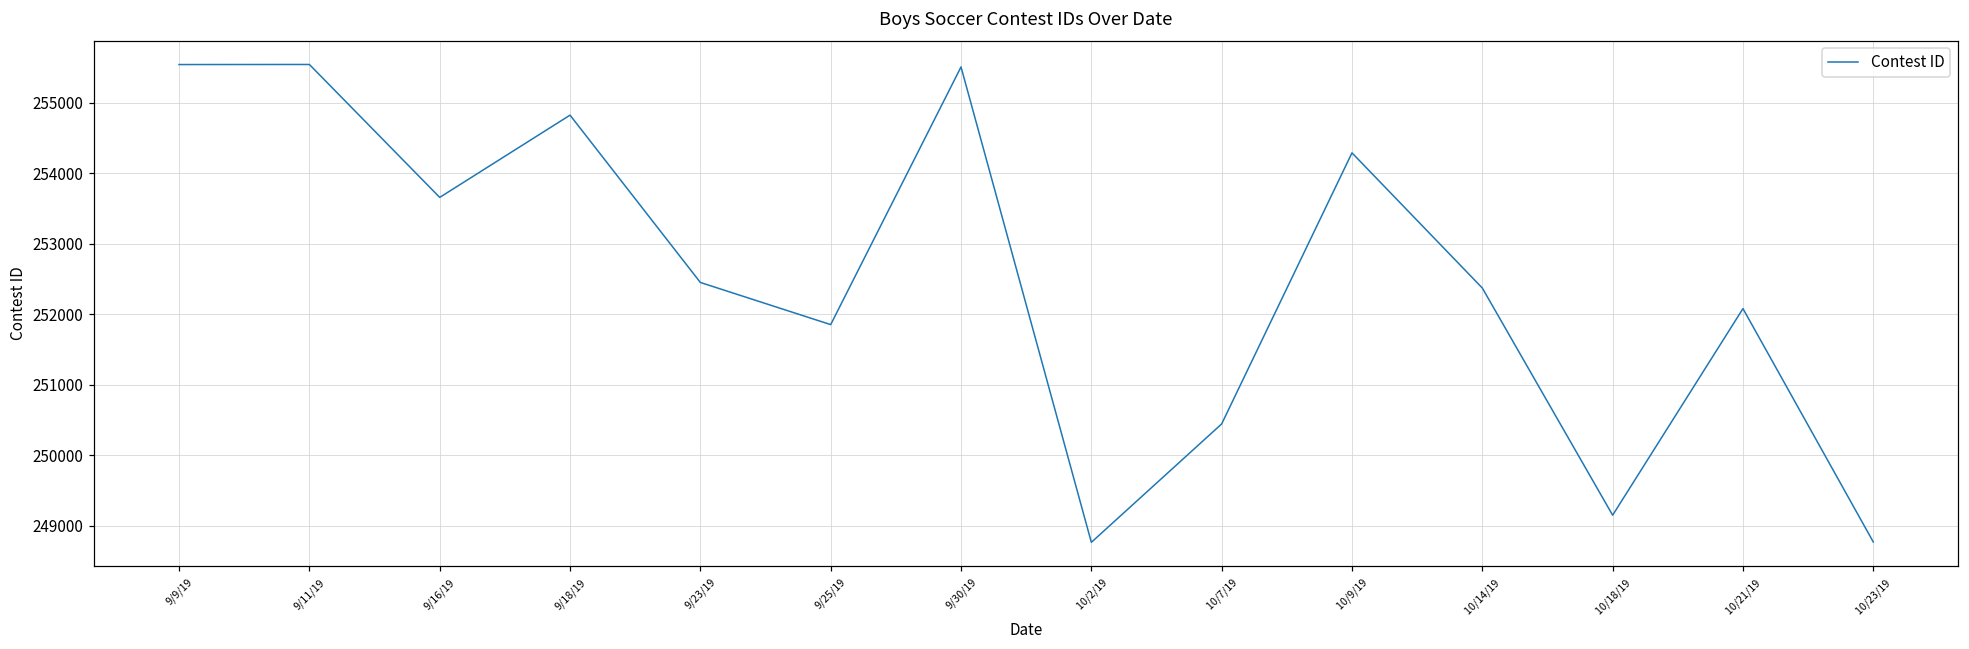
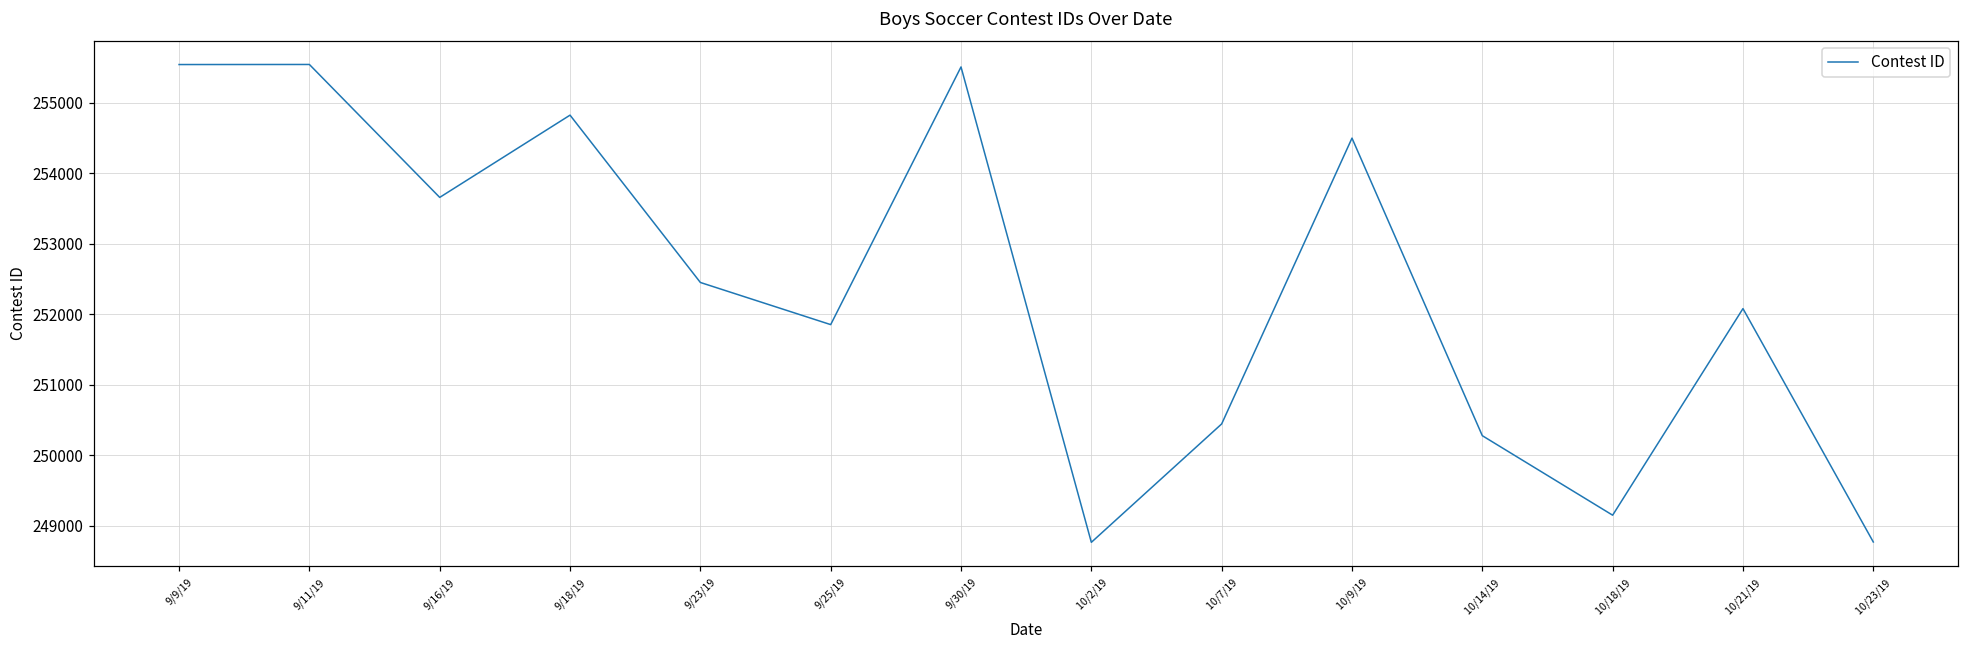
  {
    "9/9/19": 255500,
    "9/11/19": 255500,
    "9/16/19": 253700,
    "9/18/19": 254800,
    "9/23/19": 252500,
    "9/25/19": 251900,
    "9/30/19": 255500,
    "10/2/19": 248800,
    "10/7/19": 250400,
-   "10/9/19": 254300,
-   "10/14/19": 252400,
+   "10/9/19": 254500,
+   "10/14/19": 250300,
    "10/18/19": 249200,
    "10/21/19": 252100,
    "10/23/19": 248800
  }
